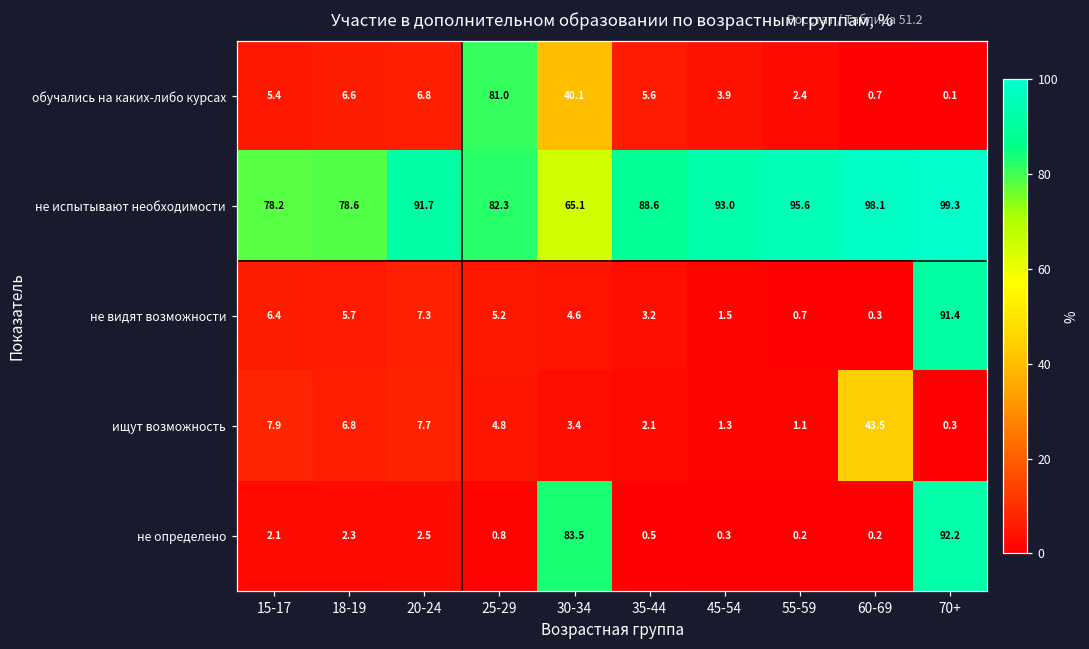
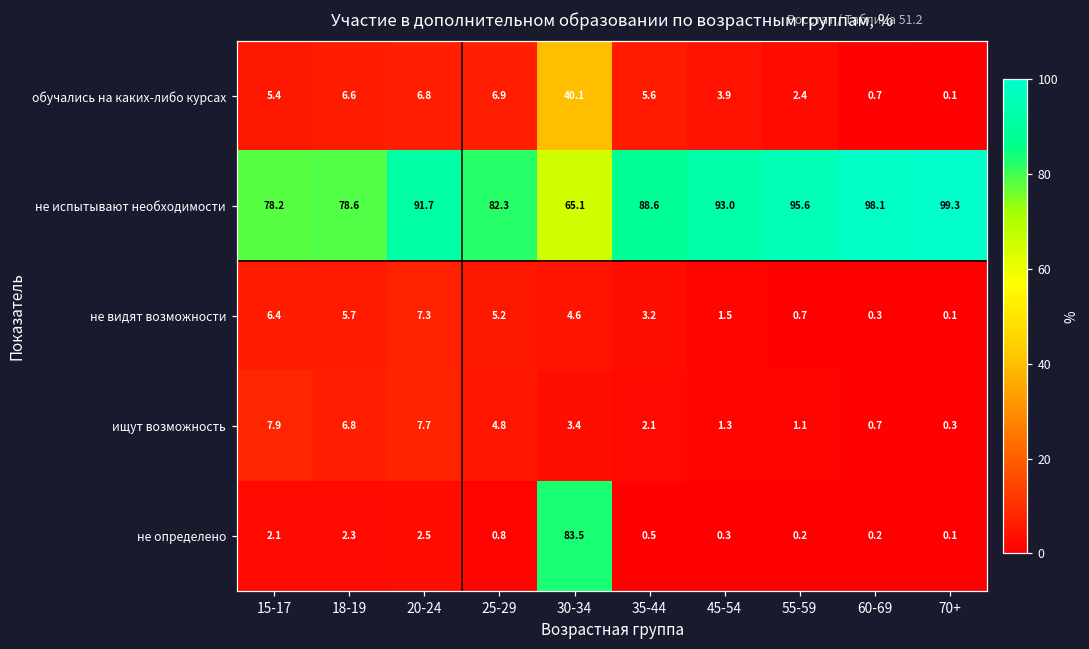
  {
    "обучались на каких-либо курсах": {
      "15-17": 5.4,
      "18-19": 6.6,
      "20-24": 6.8,
-     "25-29": 81.0,
+     "25-29": 6.9,
      "30-34": 40.1,
      "35-44": 5.6,
      "45-54": 3.9,
      "55-59": 2.4,
      "60-69": 0.7,
      "70+": 0.1
    },
    "не испытывают необходимости": {
      "15-17": 78.2,
      "18-19": 78.6,
      "20-24": 91.7,
      "25-29": 82.3,
      "30-34": 65.1,
      "35-44": 88.6,
      "45-54": 93.0,
      "55-59": 95.6,
      "60-69": 98.1,
      "70+": 99.3
    },
    "не видят возможности": {
      "15-17": 6.4,
      "18-19": 5.7,
      "20-24": 7.3,
      "25-29": 5.2,
      "30-34": 4.6,
      "35-44": 3.2,
      "45-54": 1.5,
      "55-59": 0.7,
      "60-69": 0.3,
-     "70+": 91.4
+     "70+": 0.1
    },
    "ищут возможность": {
      "15-17": 7.9,
      "18-19": 6.8,
      "20-24": 7.7,
      "25-29": 4.8,
      "30-34": 3.4,
      "35-44": 2.1,
      "45-54": 1.3,
      "55-59": 1.1,
-     "60-69": 43.5,
+     "60-69": 0.7,
      "70+": 0.3
    },
    "не определено": {
      "15-17": 2.1,
      "18-19": 2.3,
      "20-24": 2.5,
      "25-29": 0.8,
      "30-34": 83.5,
      "35-44": 0.5,
      "45-54": 0.3,
      "55-59": 0.2,
      "60-69": 0.2,
-     "70+": 92.2
+     "70+": 0.1
    }
  }
